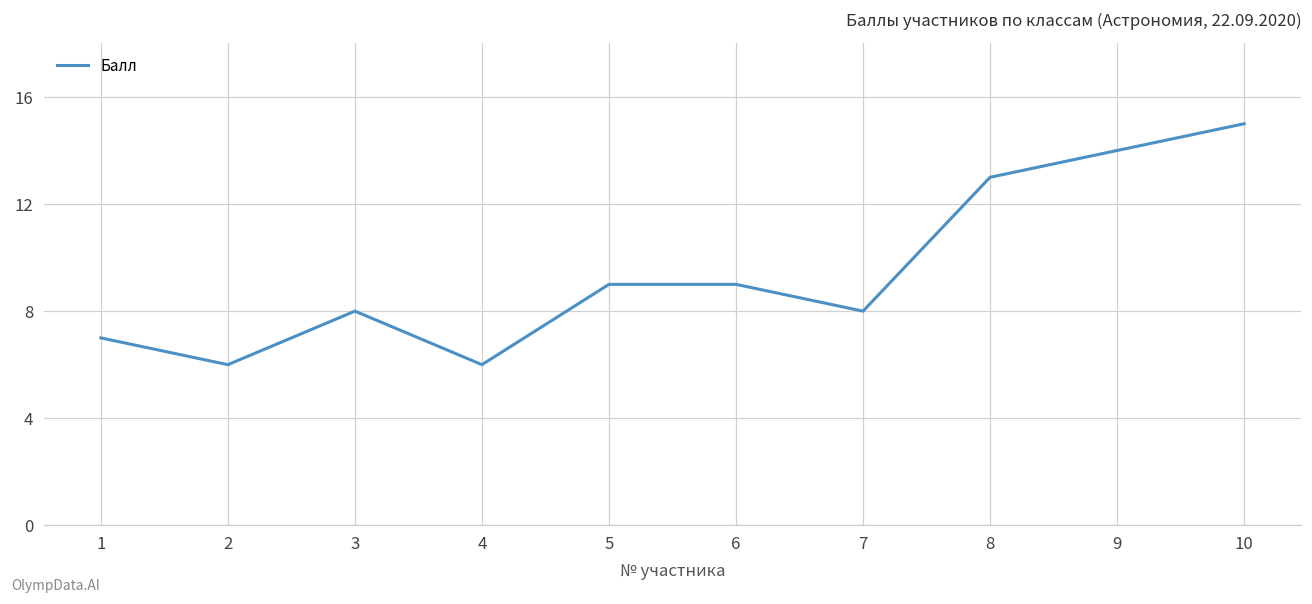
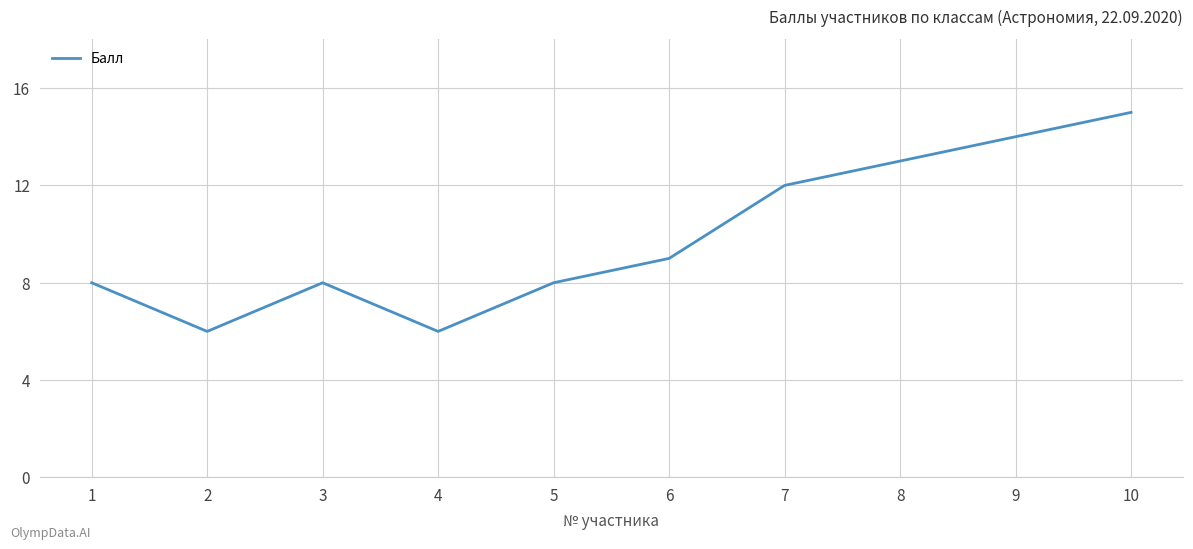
  {
-   "1": 7,
+   "1": 8,
    "2": 6,
    "3": 8,
    "4": 6,
-   "5": 9,
+   "5": 8,
    "6": 9,
-   "7": 8,
+   "7": 12,
    "8": 13,
    "9": 14,
    "10": 15
  }
